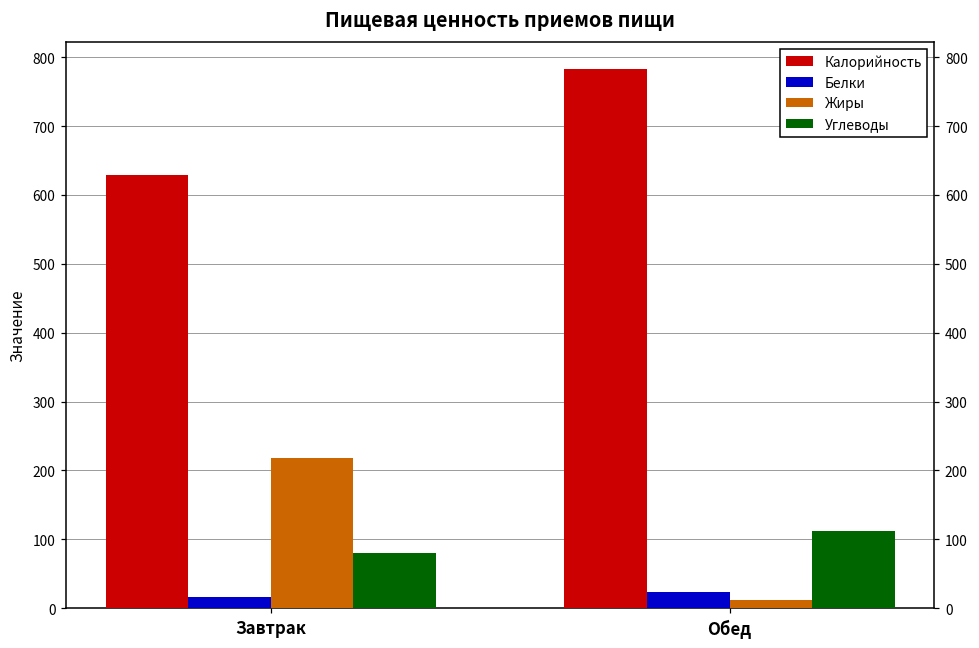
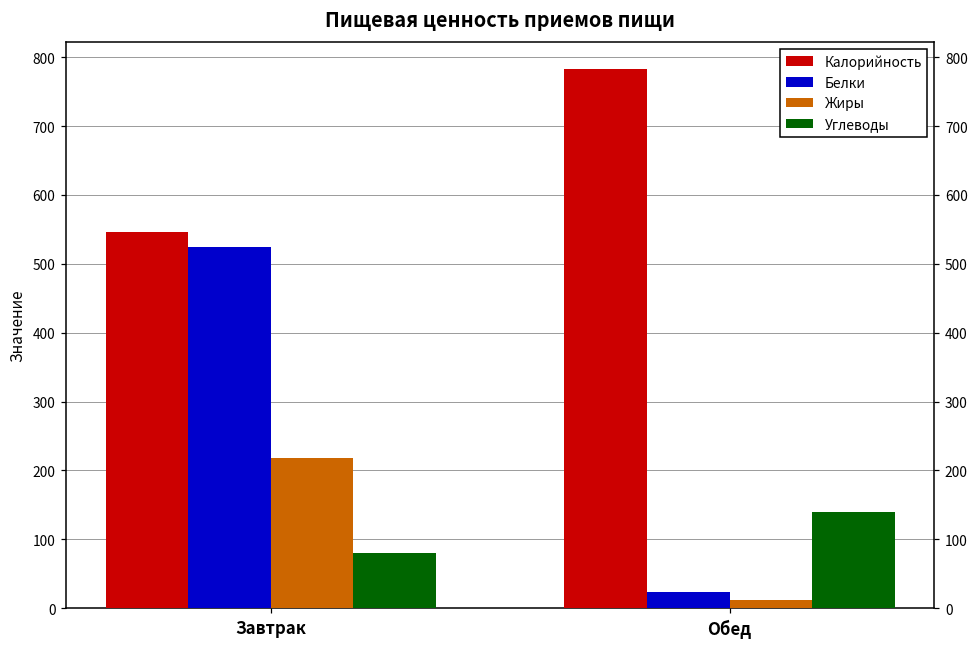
  {
    "Калорийность": {
-     "Завтрак": 630,
+     "Завтрак": 550,
      "Обед": 780
    },
    "Белки": {
-     "Завтрак": 20,
+     "Завтрак": 520,
      "Обед": 20
    },
    "Жиры": {
      "Завтрак": 220,
      "Обед": 10
    },
    "Углеводы": {
      "Завтрак": 80,
-     "Обед": 110
+     "Обед": 140
    }
  }
